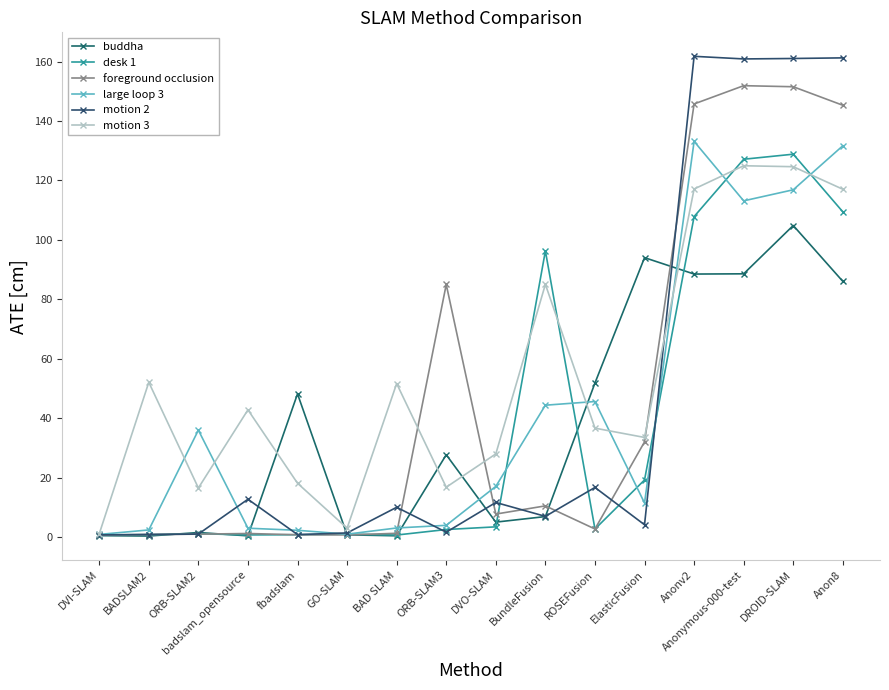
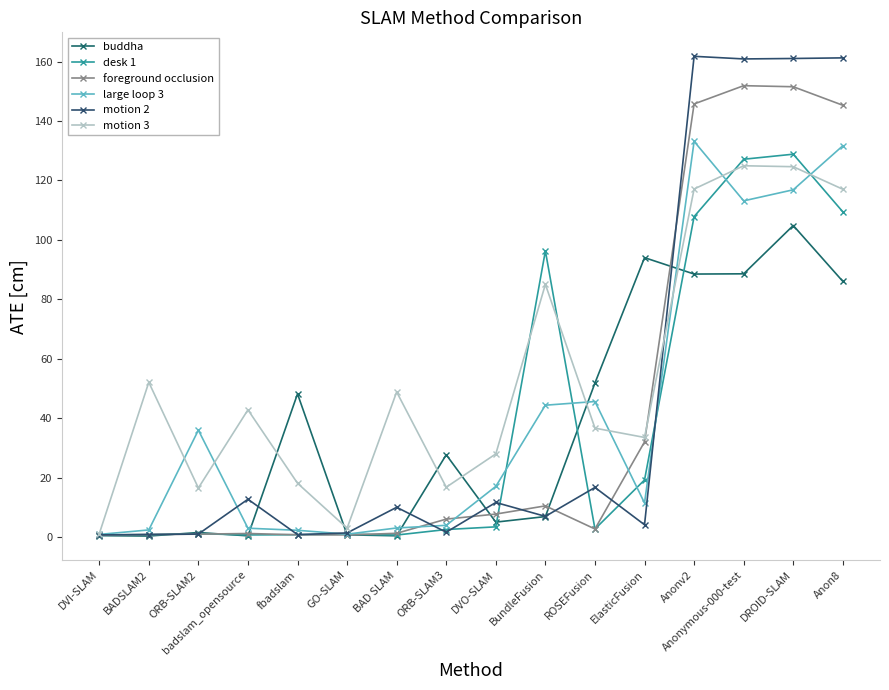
  {
    "desk 1": {
      "ORB-SLAM3": 3,
      "DVO-SLAM": 3,
      "BundleFusion": 96,
      "ElasticFusion": 19,
      "Anonv2": 108,
      "Anonymous-000-test": 127,
      "DROID-SLAM": 129,
      "Anon8": 109
    },
    "foreground occlusion": {
-     "ORB-SLAM3": 85,
+     "ORB-SLAM3": 6,
      "DVO-SLAM": 8,
      "BundleFusion": 10,
      "ElasticFusion": 32,
      "Anonv2": 146,
      "Anonymous-000-test": 152,
      "DROID-SLAM": 152,
      "Anon8": 145
    },
    "large loop 3": {
      "BADSLAM2": 2,
      "ORB-SLAM2": 36,
      "badslam_opensource": 3,
      "fbadslam": 2,
      "BAD SLAM": 3,
      "ORB-SLAM3": 4,
      "DVO-SLAM": 17,
      "BundleFusion": 44,
      "ROSEFusion": 46,
      "ElasticFusion": 11,
      "Anonv2": 133,
      "Anonymous-000-test": 113,
      "DROID-SLAM": 117,
      "Anon8": 132
    },
    "motion 3": {
      "BADSLAM2": 52,
      "ORB-SLAM2": 17,
      "badslam_opensource": 43,
      "fbadslam": 18,
      "GO-SLAM": 3,
-     "BAD SLAM": 52,
+     "BAD SLAM": 49,
      "ORB-SLAM3": 17,
      "DVO-SLAM": 28,
      "BundleFusion": 85,
      "ROSEFusion": 37,
      "ElasticFusion": 34,
      "Anonv2": 117,
      "Anonymous-000-test": 125,
      "DROID-SLAM": 125,
      "Anon8": 117
    }
  }
